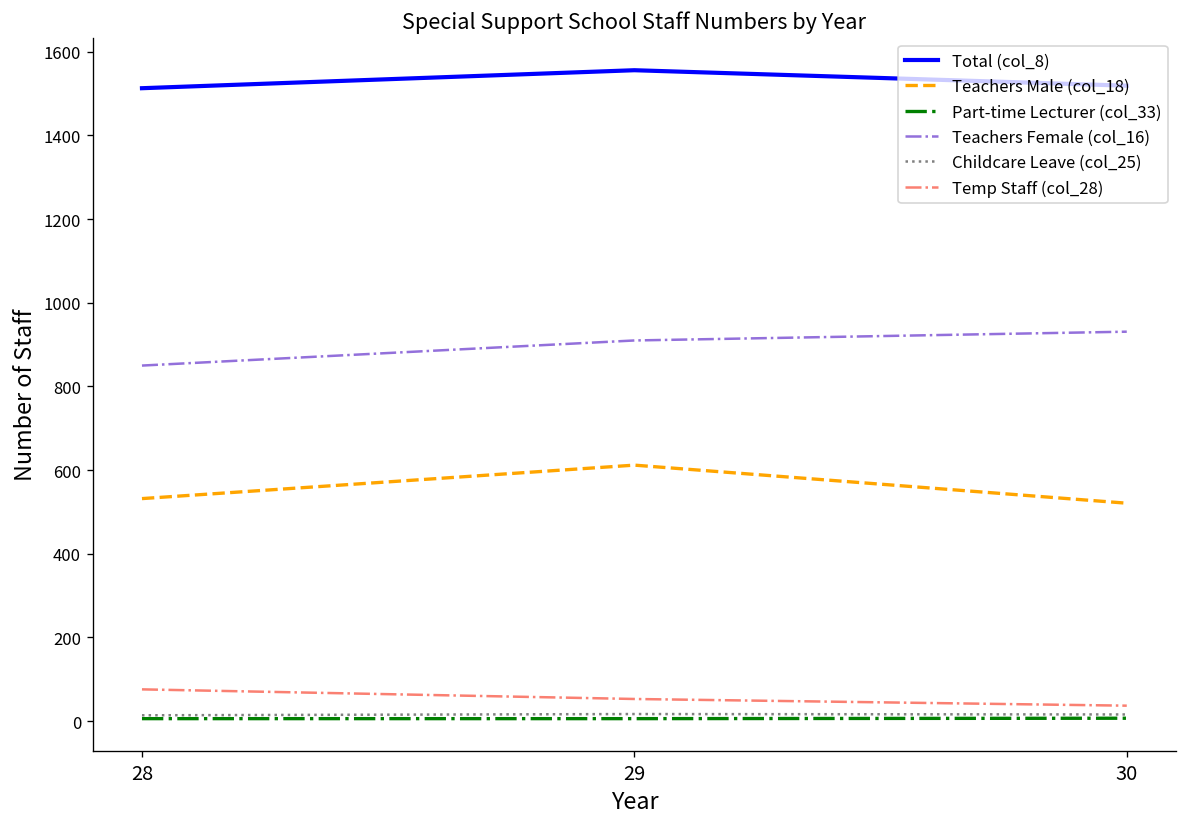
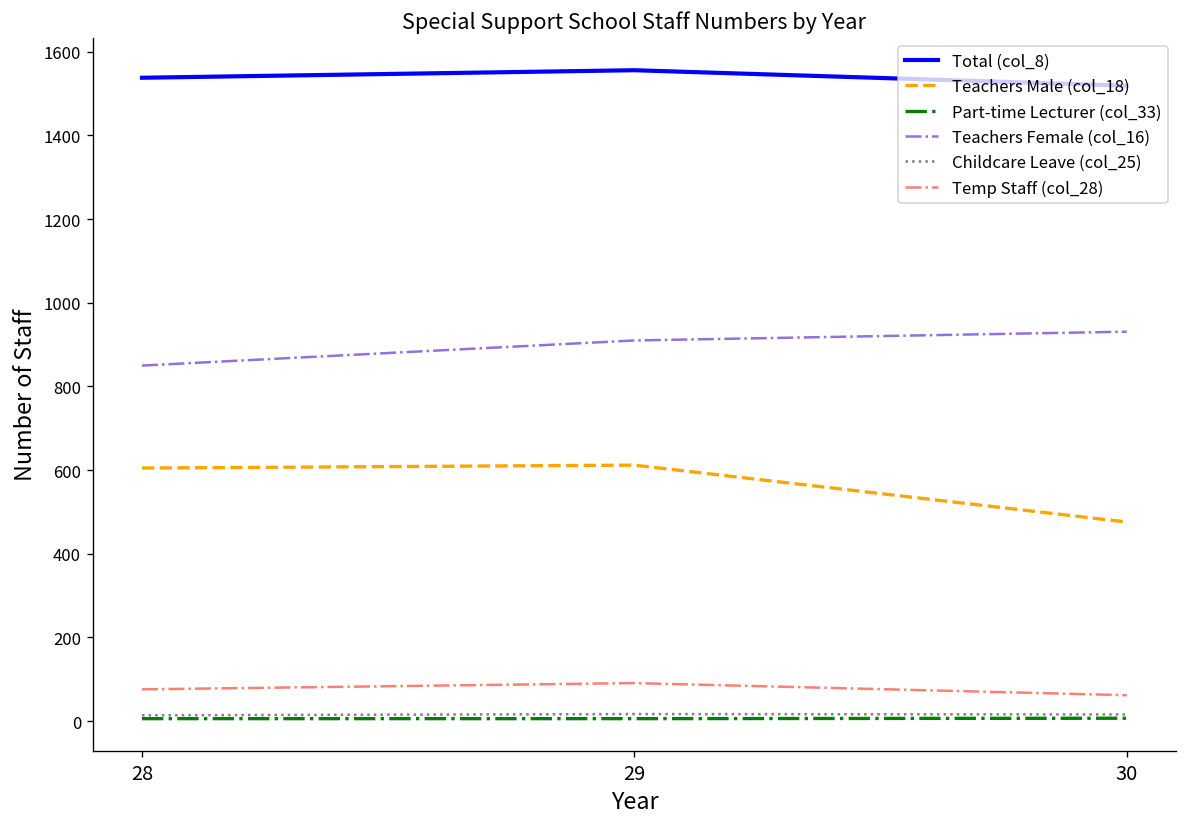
  {
    "Total (col_8)": {
-     "28": 1510,
+     "28": 1540,
      "29": 1560
    },
    "Teachers Male (col_18)": {
-     "28": 530,
+     "28": 610,
      "29": 610,
-     "30": 520
+     "30": 480
    },
    "Part-time Lecturer (col_33)": {
      "28": 10,
      "29": 10,
      "30": 10
    },
    "Teachers Female (col_16)": {
      "28": 850,
      "29": 910,
      "30": 930
    },
    "Childcare Leave (col_25)": {
      "28": 10,
      "29": 20,
      "30": 20
    },
    "Temp Staff (col_28)": {
      "28": 80,
-     "29": 50,
-     "30": 40
+     "29": 90,
+     "30": 60
    }
  }
